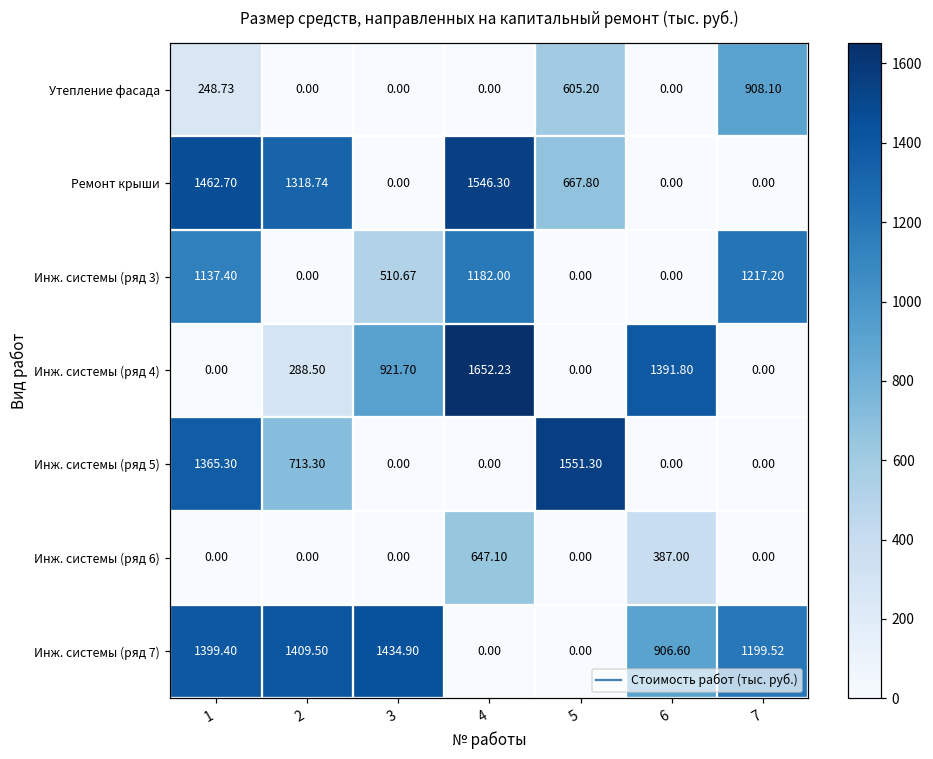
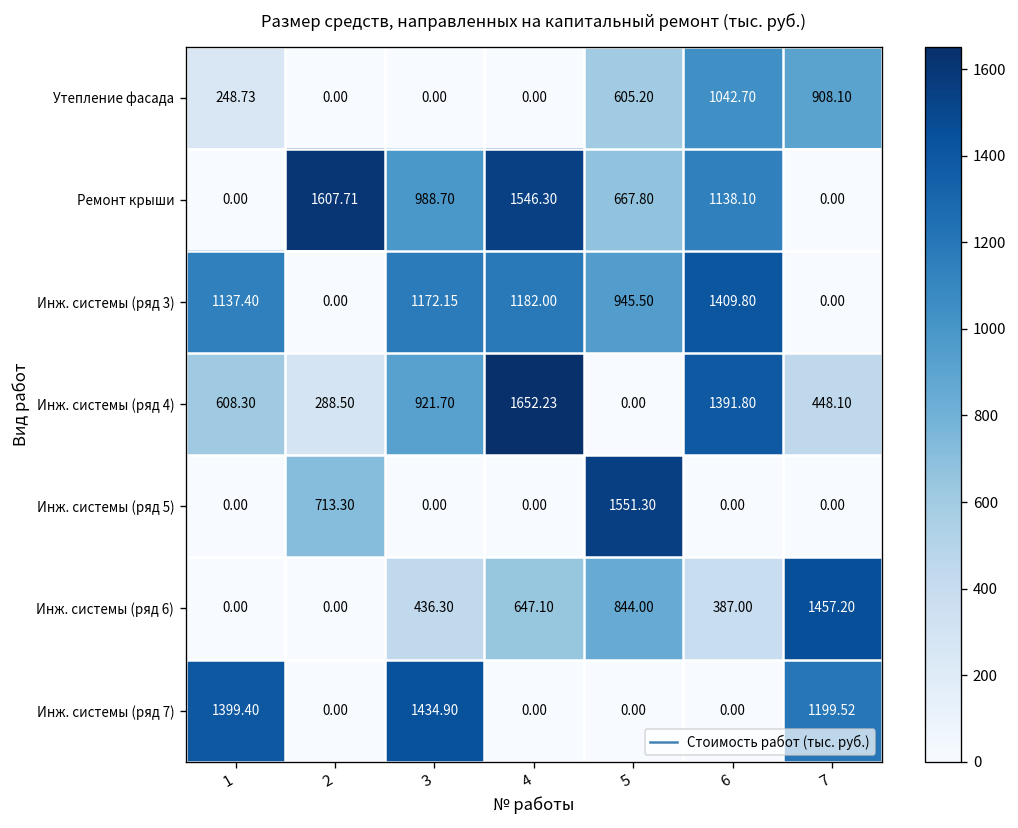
  {
    "Утепление фасада": {
      "1": 248.73,
      "2": 0.00,
      "3": 0.00,
      "4": 0.00,
      "5": 605.20,
-     "6": 0.00,
+     "6": 1042.70,
      "7": 908.10
    },
    "Ремонт крыши": {
-     "1": 1462.70,
-     "2": 1318.74,
-     "3": 0.00,
+     "1": 0.00,
+     "2": 1607.71,
+     "3": 988.70,
      "4": 1546.30,
      "5": 667.80,
-     "6": 0.00,
+     "6": 1138.10,
      "7": 0.00
    },
    "Инж. системы (ряд 3)": {
      "1": 1137.40,
      "2": 0.00,
-     "3": 510.67,
+     "3": 1172.15,
      "4": 1182.00,
-     "5": 0.00,
-     "6": 0.00,
-     "7": 1217.20
+     "5": 945.50,
+     "6": 1409.80,
+     "7": 0.00
    },
    "Инж. системы (ряд 4)": {
-     "1": 0.00,
+     "1": 608.30,
      "2": 288.50,
      "3": 921.70,
      "4": 1652.23,
      "5": 0.00,
      "6": 1391.80,
-     "7": 0.00
+     "7": 448.10
    },
    "Инж. системы (ряд 5)": {
-     "1": 1365.30,
+     "1": 0.00,
      "2": 713.30,
      "3": 0.00,
      "4": 0.00,
      "5": 1551.30,
      "6": 0.00,
      "7": 0.00
    },
    "Инж. системы (ряд 6)": {
      "1": 0.00,
      "2": 0.00,
-     "3": 0.00,
+     "3": 436.30,
      "4": 647.10,
-     "5": 0.00,
+     "5": 844.00,
      "6": 387.00,
-     "7": 0.00
+     "7": 1457.20
    },
    "Инж. системы (ряд 7)": {
      "1": 1399.40,
-     "2": 1409.50,
+     "2": 0.00,
      "3": 1434.90,
      "4": 0.00,
      "5": 0.00,
-     "6": 906.60,
+     "6": 0.00,
      "7": 1199.52
    }
  }
